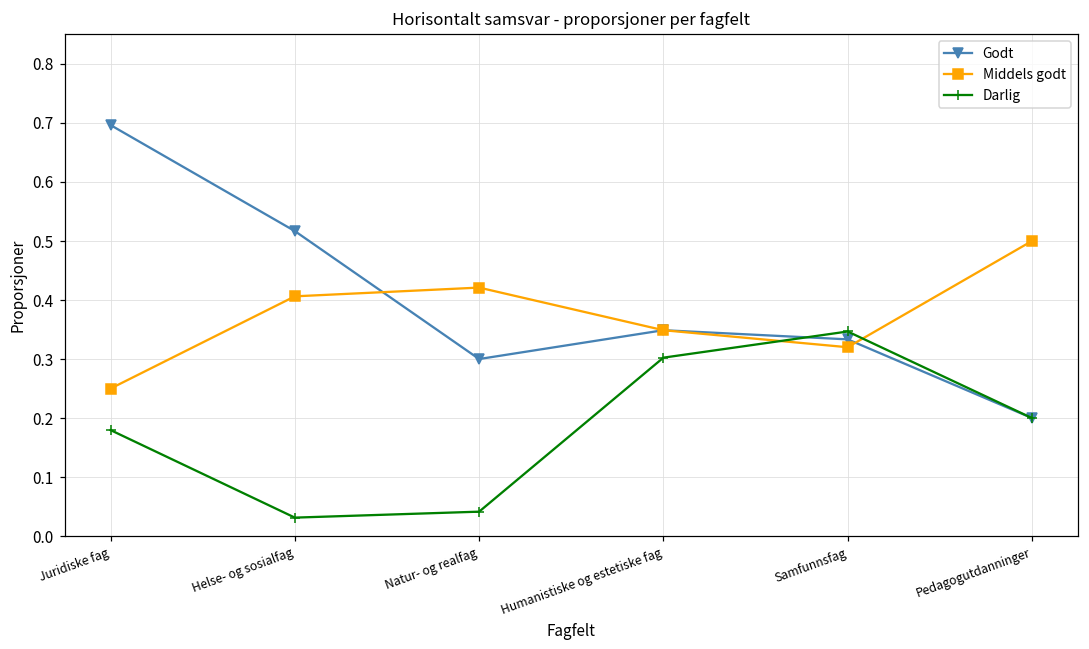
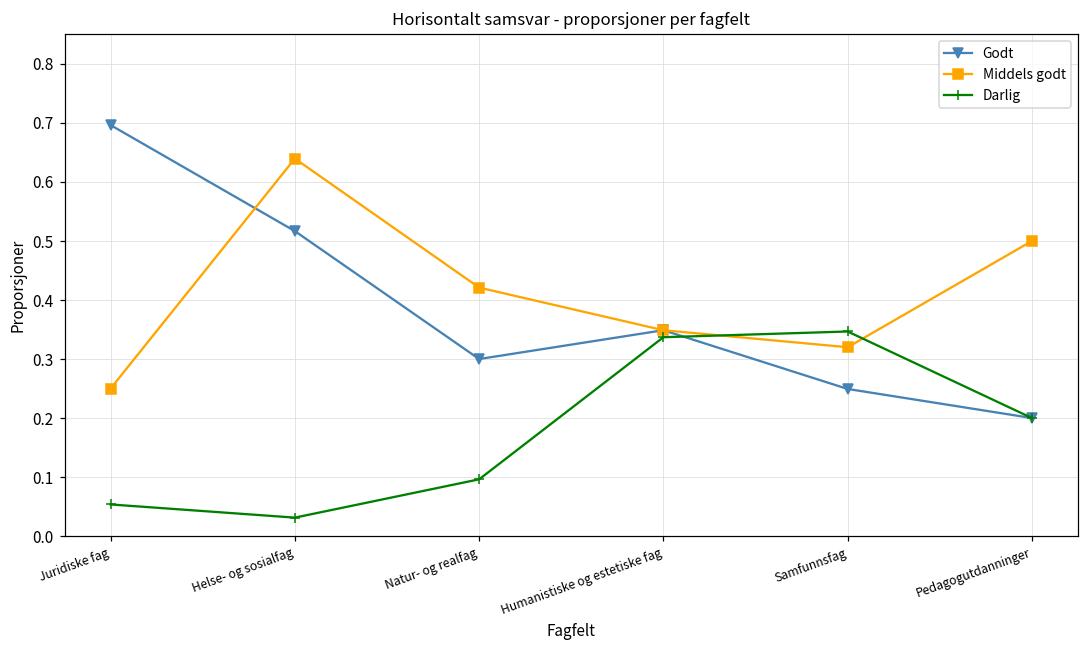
  {
    "Godt": {
      "Juridiske fag": 0.70,
      "Helse- og sosialfag": 0.52,
      "Natur- og realfag": 0.30,
-     "Samfunnsfag": 0.33
+     "Samfunnsfag": 0.25
    },
    "Middels godt": {
      "Juridiske fag": 0.25,
-     "Helse- og sosialfag": 0.41,
+     "Helse- og sosialfag": 0.64,
      "Natur- og realfag": 0.42,
      "Samfunnsfag": 0.32,
      "Pedagogutdanninger": 0.50
    },
    "Darlig": {
-     "Juridiske fag": 0.18,
+     "Juridiske fag": 0.05,
      "Helse- og sosialfag": 0.03,
-     "Natur- og realfag": 0.04,
-     "Humanistiske og estetiske fag": 0.30,
+     "Natur- og realfag": 0.10,
+     "Humanistiske og estetiske fag": 0.34,
      "Samfunnsfag": 0.35
    }
  }
